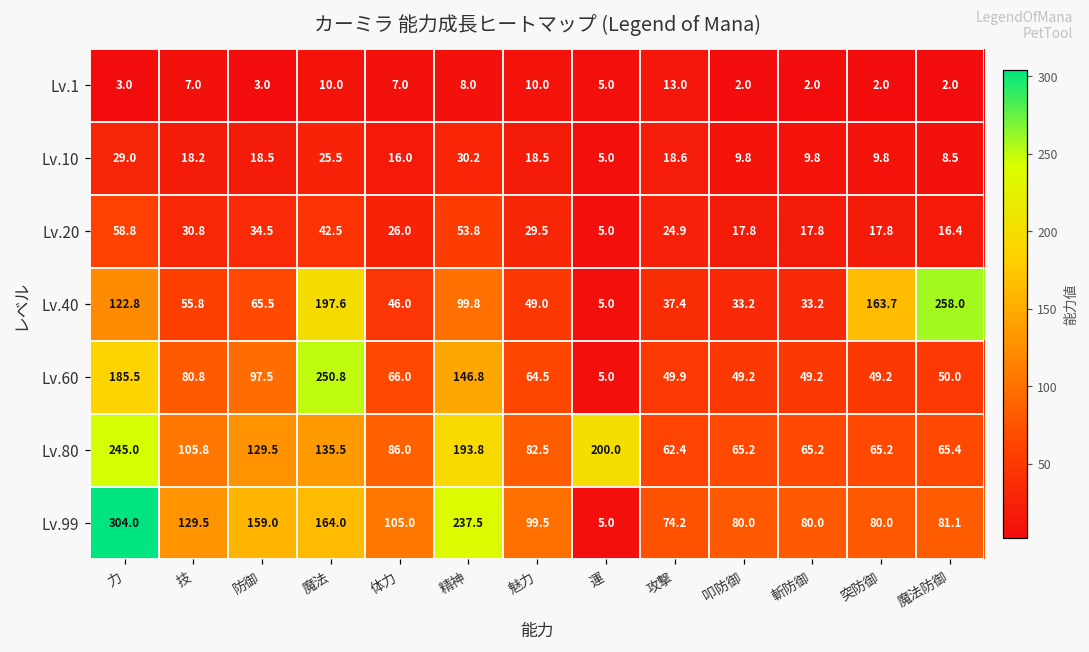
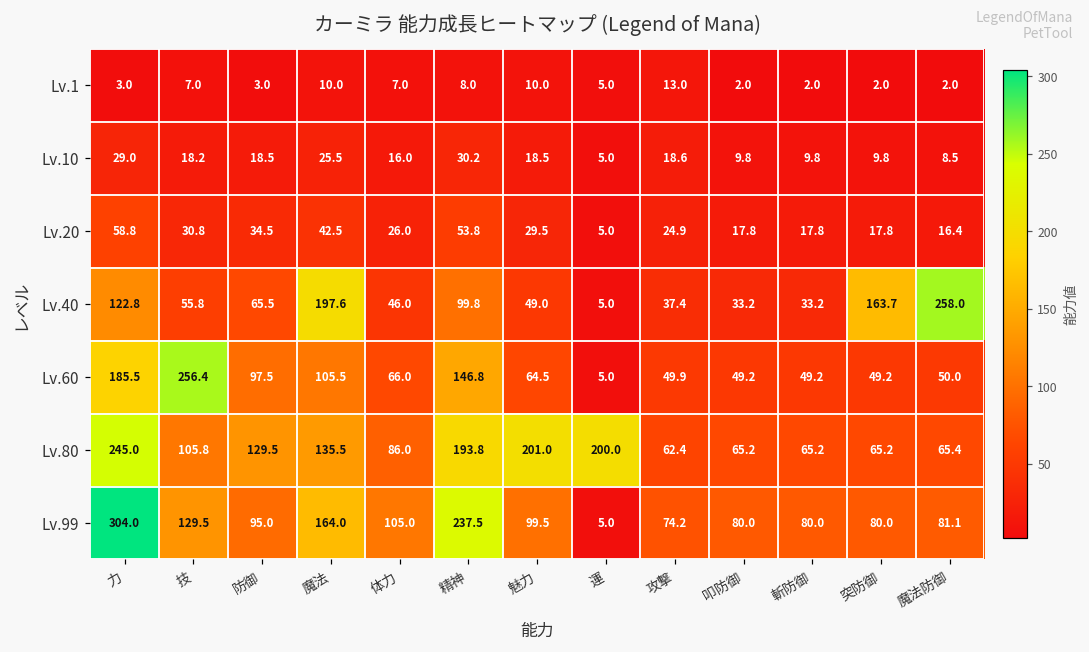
  {
    "Lv.1": {
      "力": 3.0,
      "技": 7.0,
      "防御": 3.0,
      "魔法": 10.0,
      "体力": 7.0,
      "精神": 8.0,
      "魅力": 10.0,
      "運": 5.0,
      "攻撃": 13.0,
      "叩防御": 2.0,
      "斬防御": 2.0,
      "突防御": 2.0,
      "魔法防御": 2.0
    },
    "Lv.10": {
      "力": 29.0,
      "技": 18.2,
      "防御": 18.5,
      "魔法": 25.5,
      "体力": 16.0,
      "精神": 30.2,
      "魅力": 18.5,
      "運": 5.0,
      "攻撃": 18.6,
      "叩防御": 9.8,
      "斬防御": 9.8,
      "突防御": 9.8,
      "魔法防御": 8.5
    },
    "Lv.20": {
      "力": 58.8,
      "技": 30.8,
      "防御": 34.5,
      "魔法": 42.5,
      "体力": 26.0,
      "精神": 53.8,
      "魅力": 29.5,
      "運": 5.0,
      "攻撃": 24.9,
      "叩防御": 17.8,
      "斬防御": 17.8,
      "突防御": 17.8,
      "魔法防御": 16.4
    },
    "Lv.40": {
      "力": 122.8,
      "技": 55.8,
      "防御": 65.5,
      "魔法": 197.6,
      "体力": 46.0,
      "精神": 99.8,
      "魅力": 49.0,
      "運": 5.0,
      "攻撃": 37.4,
      "叩防御": 33.2,
      "斬防御": 33.2,
      "突防御": 163.7,
      "魔法防御": 258.0
    },
    "Lv.60": {
      "力": 185.5,
-     "技": 80.8,
+     "技": 256.4,
      "防御": 97.5,
-     "魔法": 250.8,
+     "魔法": 105.5,
      "体力": 66.0,
      "精神": 146.8,
      "魅力": 64.5,
      "運": 5.0,
      "攻撃": 49.9,
      "叩防御": 49.2,
      "斬防御": 49.2,
      "突防御": 49.2,
      "魔法防御": 50.0
    },
    "Lv.80": {
      "力": 245.0,
      "技": 105.8,
      "防御": 129.5,
      "魔法": 135.5,
      "体力": 86.0,
      "精神": 193.8,
-     "魅力": 82.5,
+     "魅力": 201.0,
      "運": 200.0,
      "攻撃": 62.4,
      "叩防御": 65.2,
      "斬防御": 65.2,
      "突防御": 65.2,
      "魔法防御": 65.4
    },
    "Lv.99": {
      "力": 304.0,
      "技": 129.5,
-     "防御": 159.0,
+     "防御": 95.0,
      "魔法": 164.0,
      "体力": 105.0,
      "精神": 237.5,
      "魅力": 99.5,
      "運": 5.0,
      "攻撃": 74.2,
      "叩防御": 80.0,
      "斬防御": 80.0,
      "突防御": 80.0,
      "魔法防御": 81.1
    }
  }
